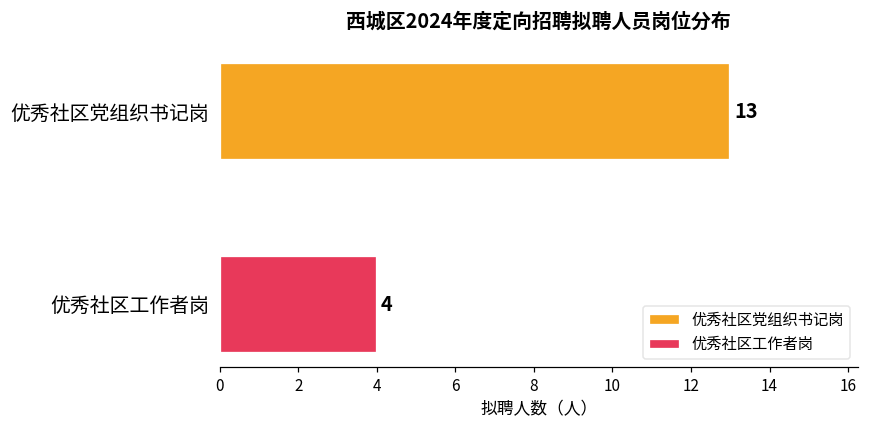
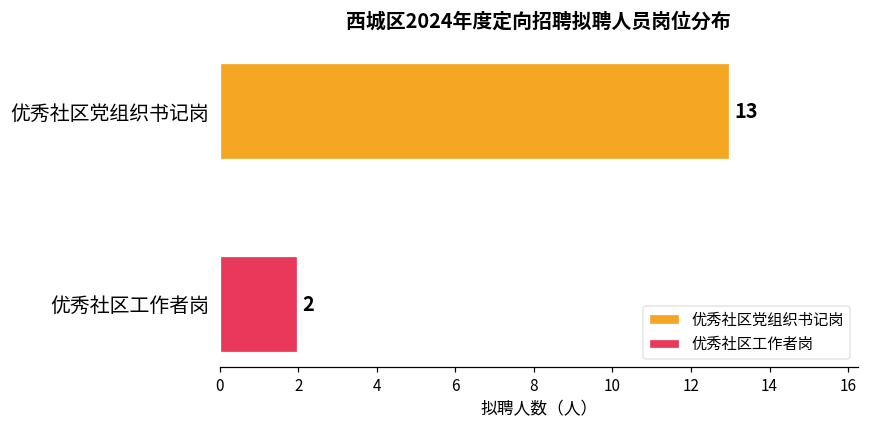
  {
    "优秀社区党组织书记岗": 13,
-   "优秀社区工作者岗": 4
+   "优秀社区工作者岗": 2
  }
